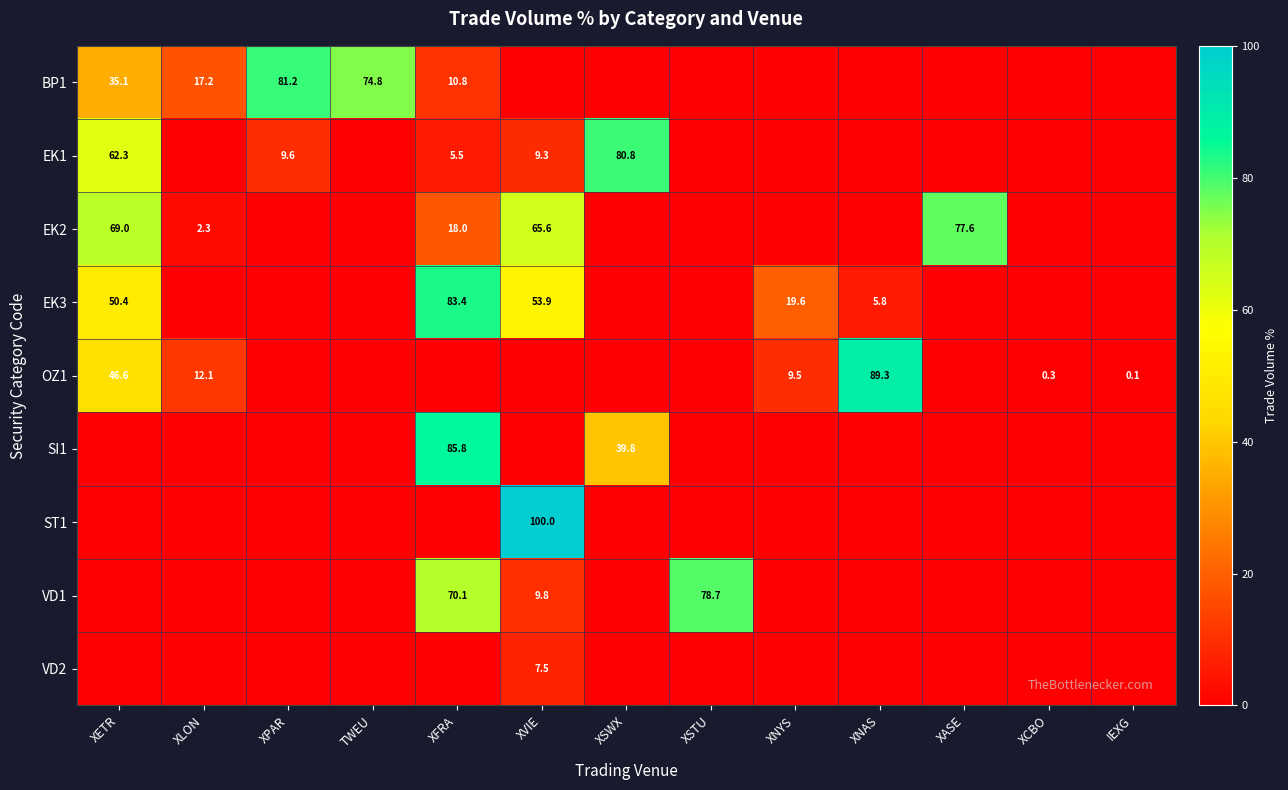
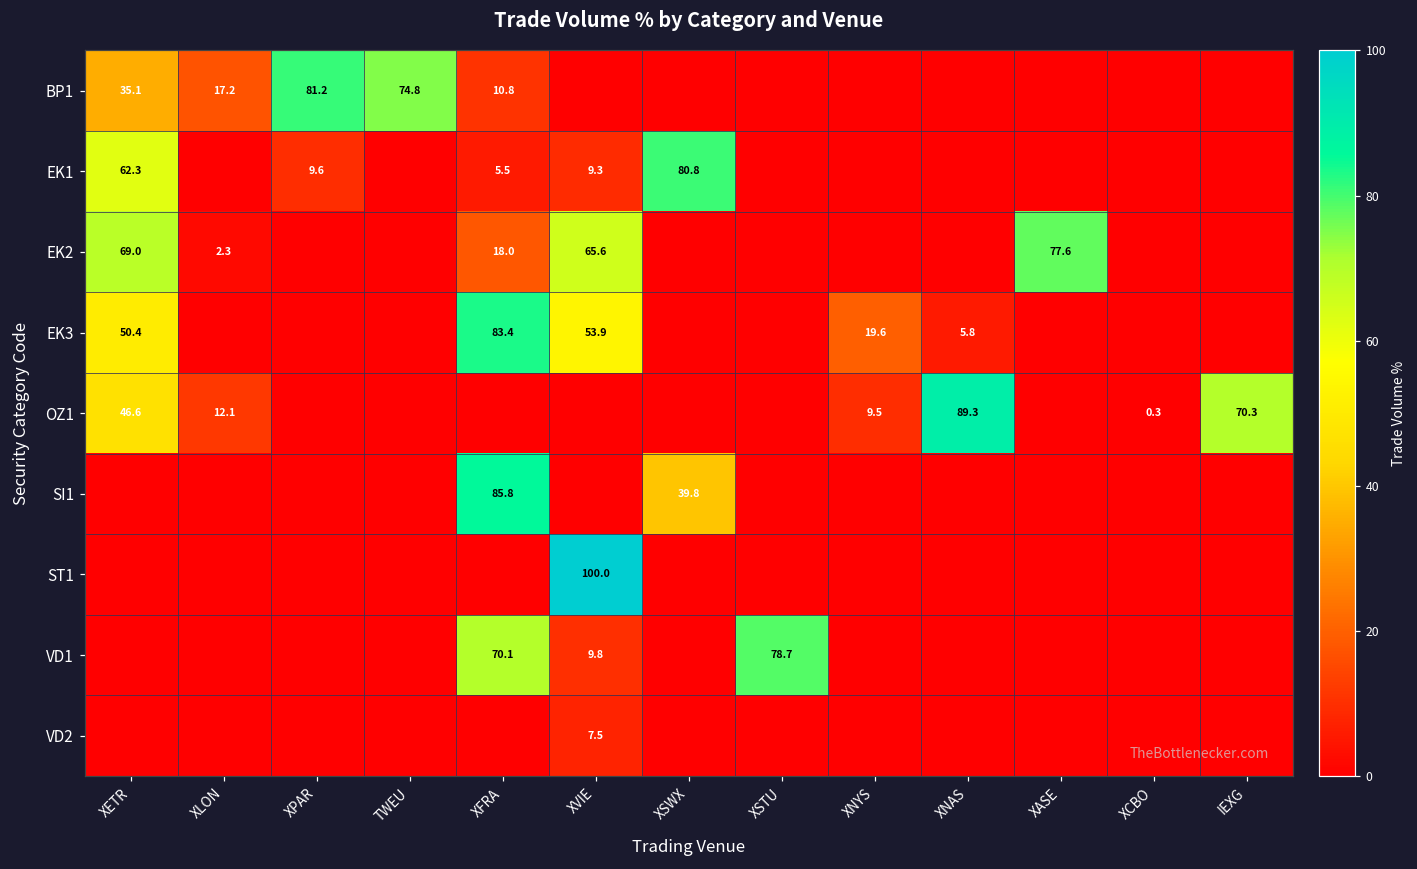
  {
    "BP1": {
      "XETR": 35.1,
      "XLON": 17.2,
      "XPAR": 81.2,
      "TWEU": 74.8,
      "XFRA": 10.8
    },
    "EK1": {
      "XETR": 62.3,
      "XPAR": 9.6,
      "XFRA": 5.5,
      "XVIE": 9.3,
      "XSWX": 80.8
    },
    "EK2": {
      "XETR": 69.0,
      "XLON": 2.3,
      "XFRA": 18.0,
      "XVIE": 65.6,
      "XASE": 77.6
    },
    "EK3": {
      "XETR": 50.4,
      "XFRA": 83.4,
      "XVIE": 53.9,
      "XNYS": 19.6,
      "XNAS": 5.8
    },
    "OZ1": {
      "XETR": 46.6,
      "XLON": 12.1,
      "XNYS": 9.5,
      "XNAS": 89.3,
      "XCBO": 0.3,
-     "IEXG": 0.1
+     "IEXG": 70.3
    },
    "SI1": {
      "XFRA": 85.8,
      "XSWX": 39.8
    },
    "ST1": {
      "XVIE": 100.0
    },
    "VD1": {
      "XFRA": 70.1,
      "XVIE": 9.8,
      "XSTU": 78.7
    },
    "VD2": {
      "XVIE": 7.5
    }
  }
